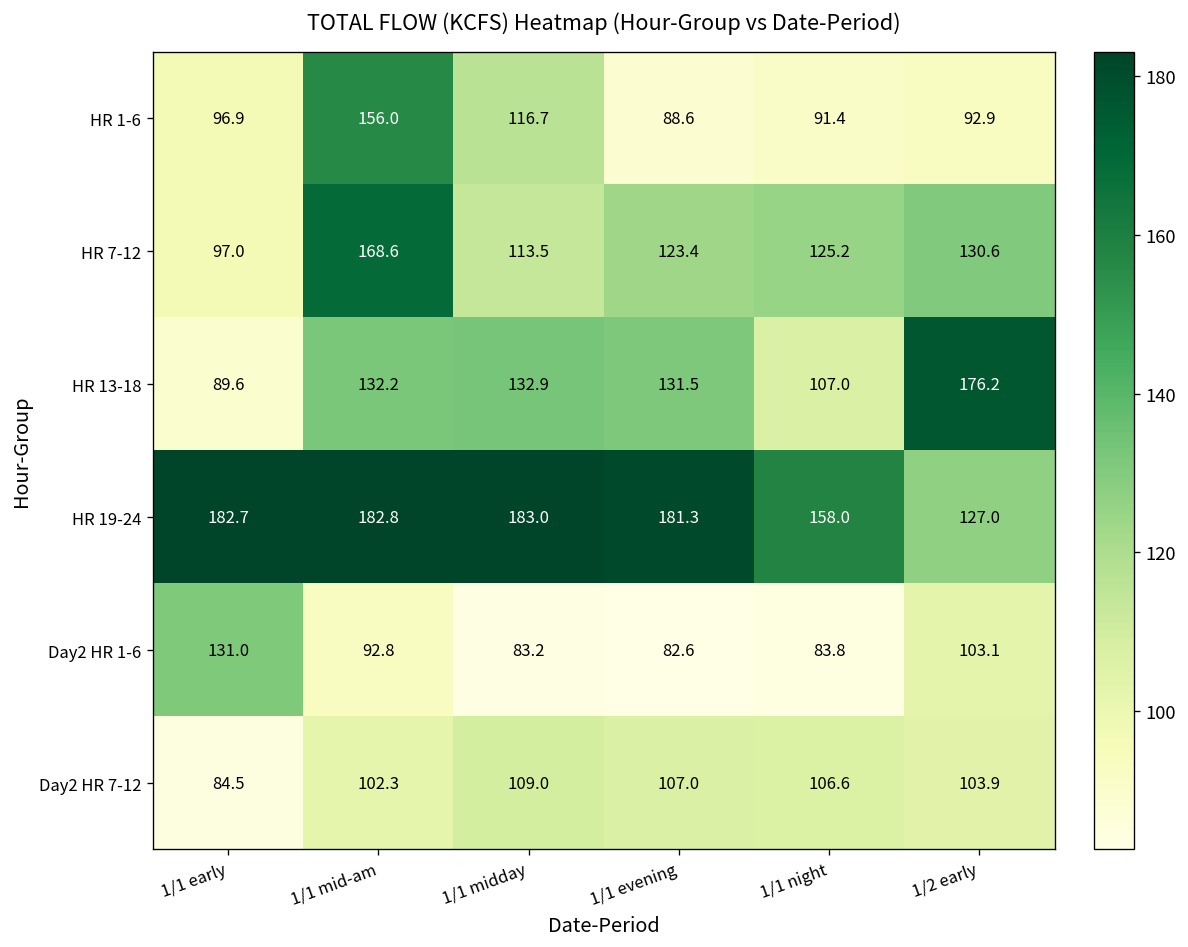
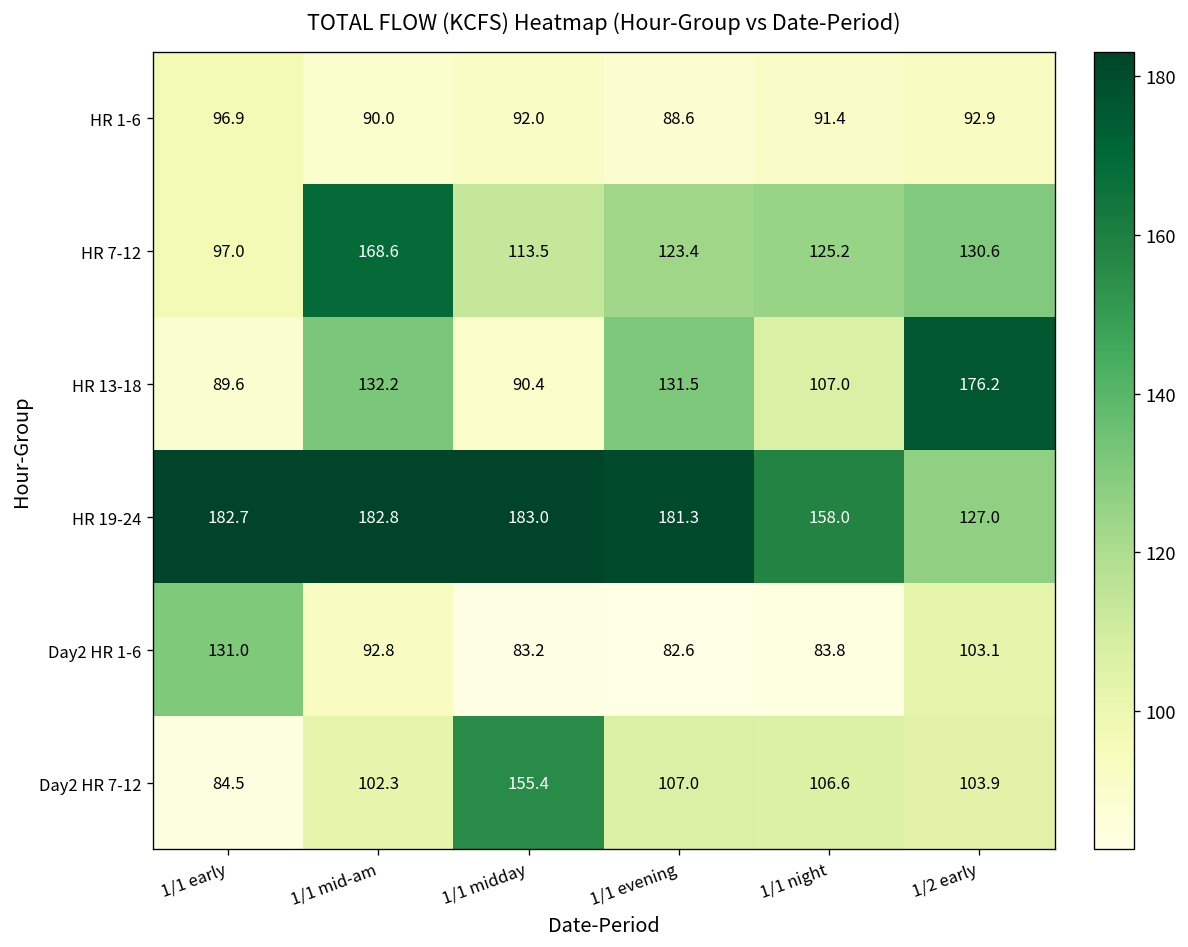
  {
    "HR 1-6": {
      "1/1 early": 96.9,
-     "1/1 mid-am": 156.0,
-     "1/1 midday": 116.7,
+     "1/1 mid-am": 90.0,
+     "1/1 midday": 92.0,
      "1/1 evening": 88.6,
      "1/1 night": 91.4,
      "1/2 early": 92.9
    },
    "HR 7-12": {
      "1/1 early": 97.0,
      "1/1 mid-am": 168.6,
      "1/1 midday": 113.5,
      "1/1 evening": 123.4,
      "1/1 night": 125.2,
      "1/2 early": 130.6
    },
    "HR 13-18": {
      "1/1 early": 89.6,
      "1/1 mid-am": 132.2,
-     "1/1 midday": 132.9,
+     "1/1 midday": 90.4,
      "1/1 evening": 131.5,
      "1/1 night": 107.0,
      "1/2 early": 176.2
    },
    "HR 19-24": {
      "1/1 early": 182.7,
      "1/1 mid-am": 182.8,
      "1/1 midday": 183.0,
      "1/1 evening": 181.3,
      "1/1 night": 158.0,
      "1/2 early": 127.0
    },
    "Day2 HR 1-6": {
      "1/1 early": 131.0,
      "1/1 mid-am": 92.8,
      "1/1 midday": 83.2,
      "1/1 evening": 82.6,
      "1/1 night": 83.8,
      "1/2 early": 103.1
    },
    "Day2 HR 7-12": {
      "1/1 early": 84.5,
      "1/1 mid-am": 102.3,
-     "1/1 midday": 109.0,
+     "1/1 midday": 155.4,
      "1/1 evening": 107.0,
      "1/1 night": 106.6,
      "1/2 early": 103.9
    }
  }
